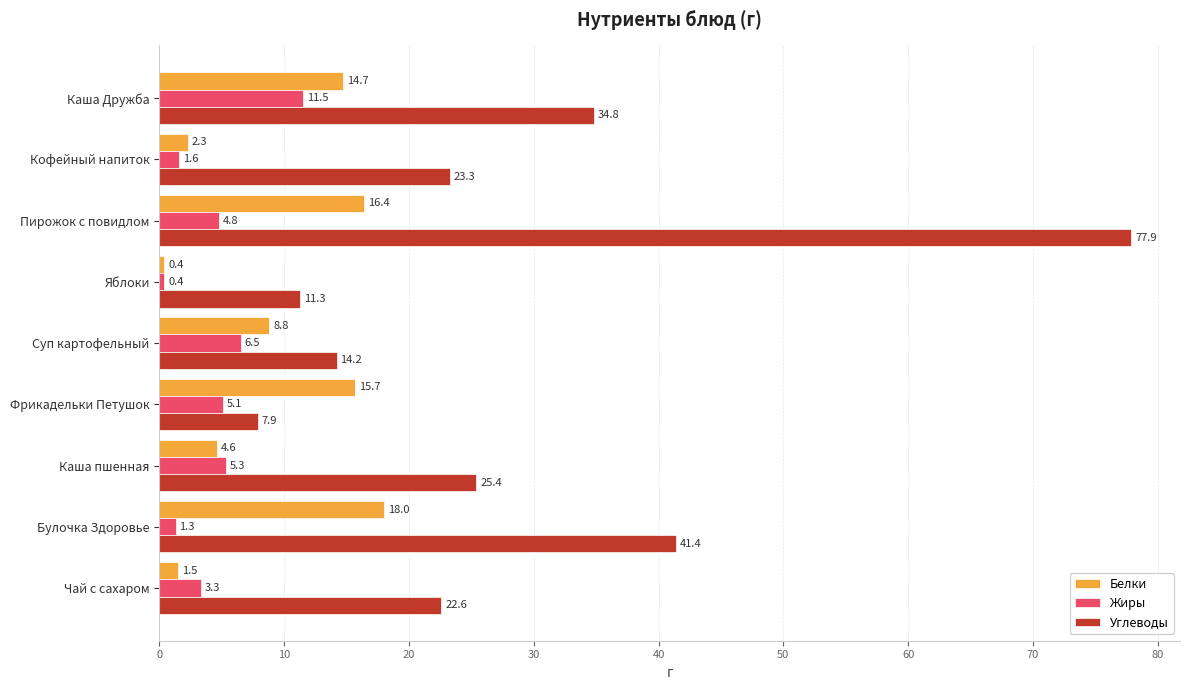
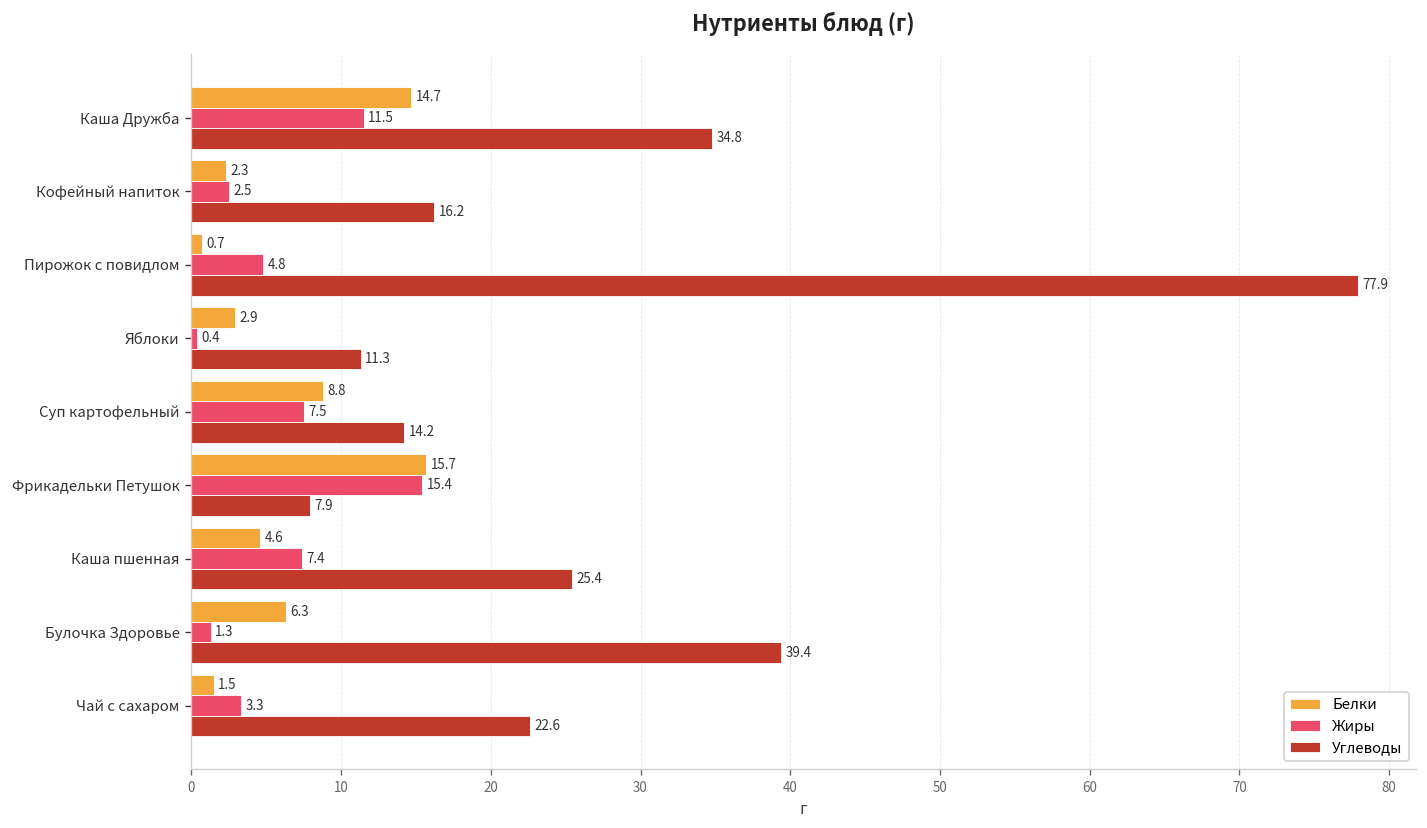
  {
    "Белки": {
      "Каша Дружба": 14.7,
      "Кофейный напиток": 2.3,
-     "Пирожок с повидлом": 16.4,
-     "Яблоки": 0.4,
+     "Пирожок с повидлом": 0.7,
+     "Яблоки": 2.9,
      "Суп картофельный": 8.8,
      "Фрикадельки Петушок": 15.7,
      "Каша пшенная": 4.6,
-     "Булочка Здоровье": 18.0,
+     "Булочка Здоровье": 6.3,
      "Чай с сахаром": 1.5
    },
    "Жиры": {
      "Каша Дружба": 11.5,
-     "Кофейный напиток": 1.6,
+     "Кофейный напиток": 2.5,
      "Пирожок с повидлом": 4.8,
      "Яблоки": 0.4,
-     "Суп картофельный": 6.5,
-     "Фрикадельки Петушок": 5.1,
-     "Каша пшенная": 5.3,
+     "Суп картофельный": 7.5,
+     "Фрикадельки Петушок": 15.4,
+     "Каша пшенная": 7.4,
      "Булочка Здоровье": 1.3,
      "Чай с сахаром": 3.3
    },
    "Углеводы": {
      "Каша Дружба": 34.8,
-     "Кофейный напиток": 23.3,
+     "Кофейный напиток": 16.2,
      "Пирожок с повидлом": 77.9,
      "Яблоки": 11.3,
      "Суп картофельный": 14.2,
      "Фрикадельки Петушок": 7.9,
      "Каша пшенная": 25.4,
-     "Булочка Здоровье": 41.4,
+     "Булочка Здоровье": 39.4,
      "Чай с сахаром": 22.6
    }
  }
